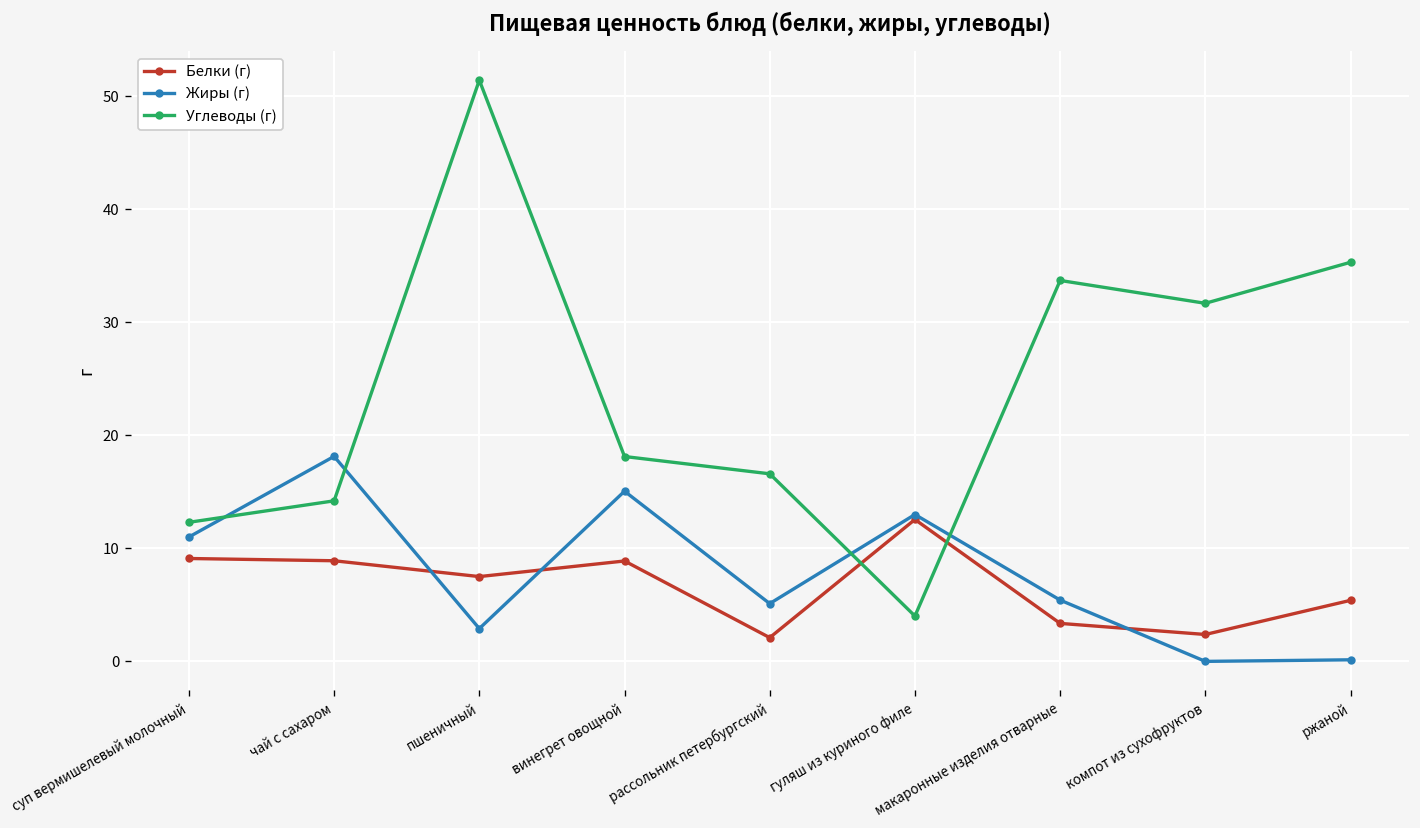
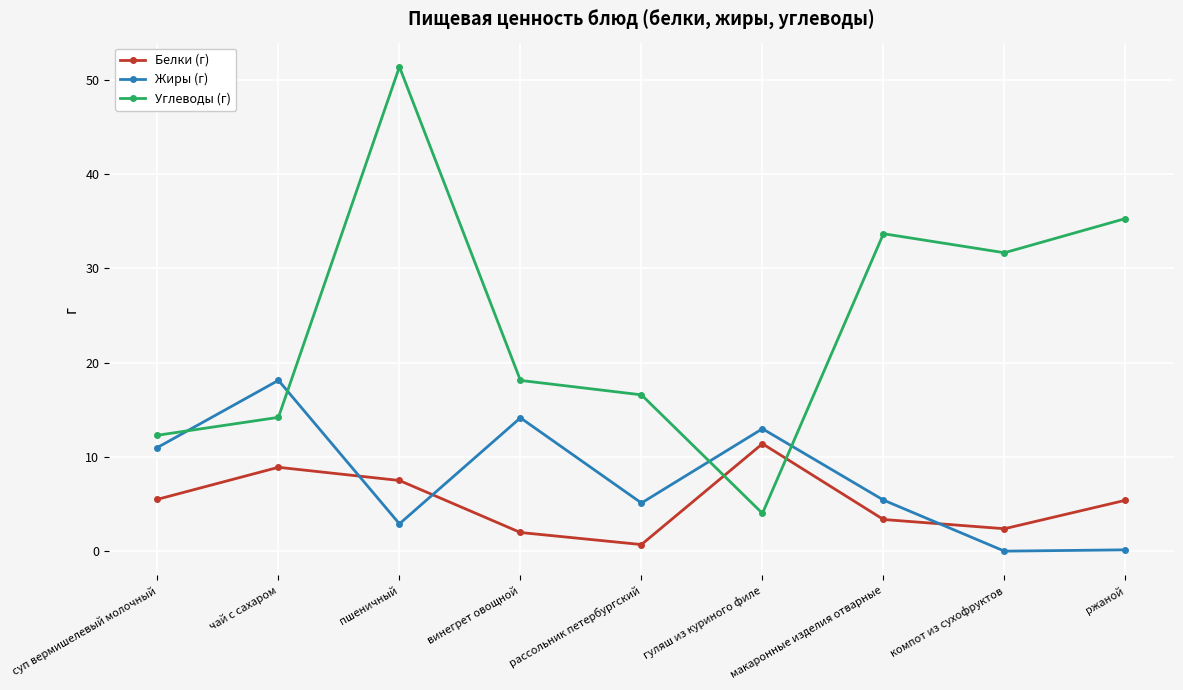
  {
    "Белки (г)": {
-     "суп вермишелевый молочный": 9,
+     "суп вермишелевый молочный": 6,
      "чай с сахаром": 9,
      "пшеничный": 8,
-     "винегрет овощной": 9,
-     "рассольник петербургский": 2,
-     "гуляш из куриного филе": 13,
+     "винегрет овощной": 2,
+     "рассольник петербургский": 1,
+     "гуляш из куриного филе": 11,
      "макаронные изделия отварные": 3,
      "компот из сухофруктов": 2,
      "ржаной": 5
    },
    "Жиры (г)": {
      "суп вермишелевый молочный": 11,
      "чай с сахаром": 18,
      "пшеничный": 3,
-     "винегрет овощной": 15,
+     "винегрет овощной": 14,
      "рассольник петербургский": 5,
      "гуляш из куриного филе": 13,
      "макаронные изделия отварные": 5,
      "компот из сухофруктов": 0,
      "ржаной": 0
    },
    "Углеводы (г)": {
      "суп вермишелевый молочный": 12,
      "чай с сахаром": 14,
      "пшеничный": 51,
      "винегрет овощной": 18,
      "рассольник петербургский": 17,
      "гуляш из куриного филе": 4,
      "макаронные изделия отварные": 34,
      "компот из сухофруктов": 32,
      "ржаной": 35
    }
  }
